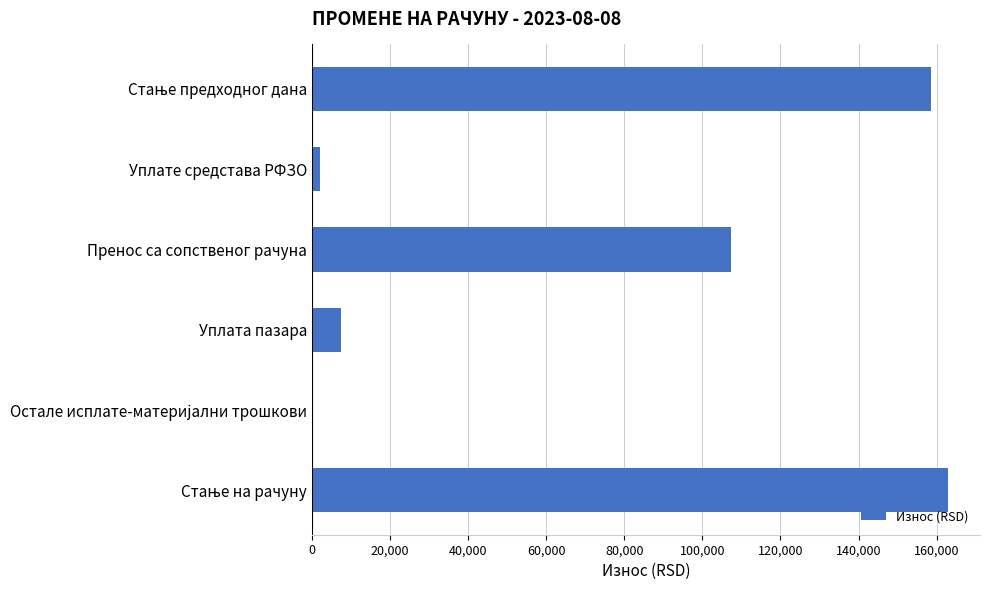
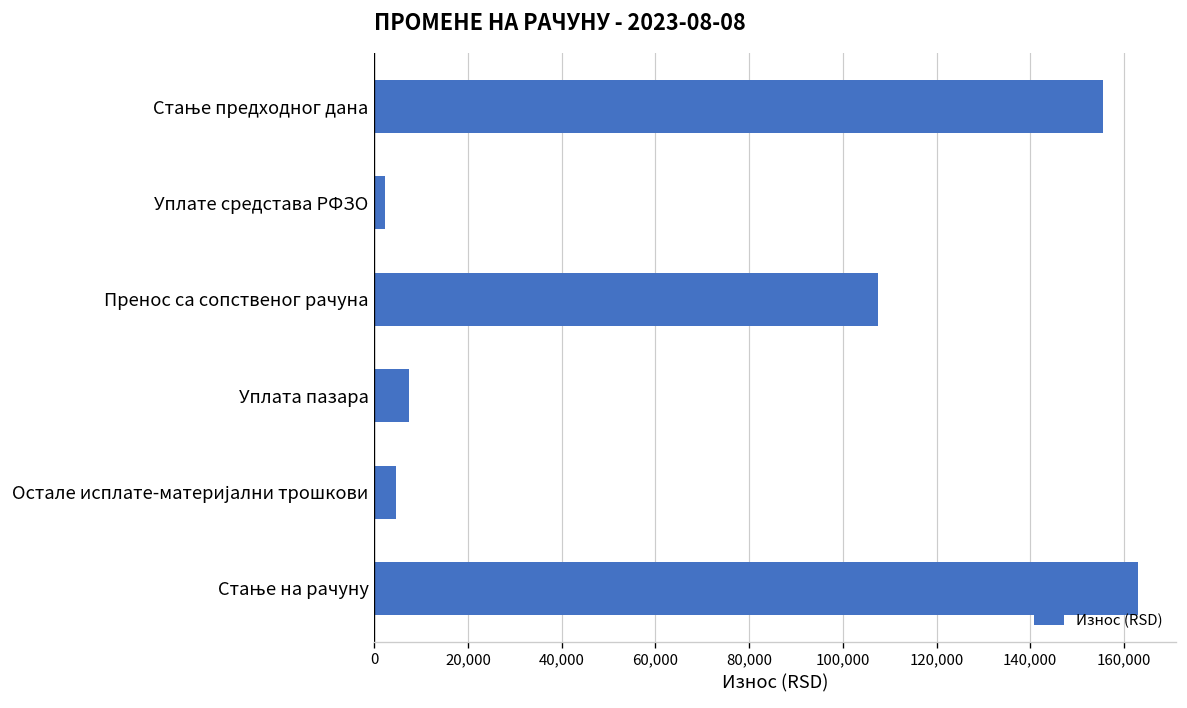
  {
-   "Стање предходног дана": "159,000",
+   "Стање предходног дана": "155,000",
    "Уплате средстава РФЗО": "2,000",
    "Пренос са сопственог рачуна": "107,000",
    "Уплата пазара": "8,000",
-   "Остале исплате-материјални трошкови": "0",
+   "Остале исплате-материјални трошкови": "5,000",
    "Стање на рачуну": "163,000"
  }
